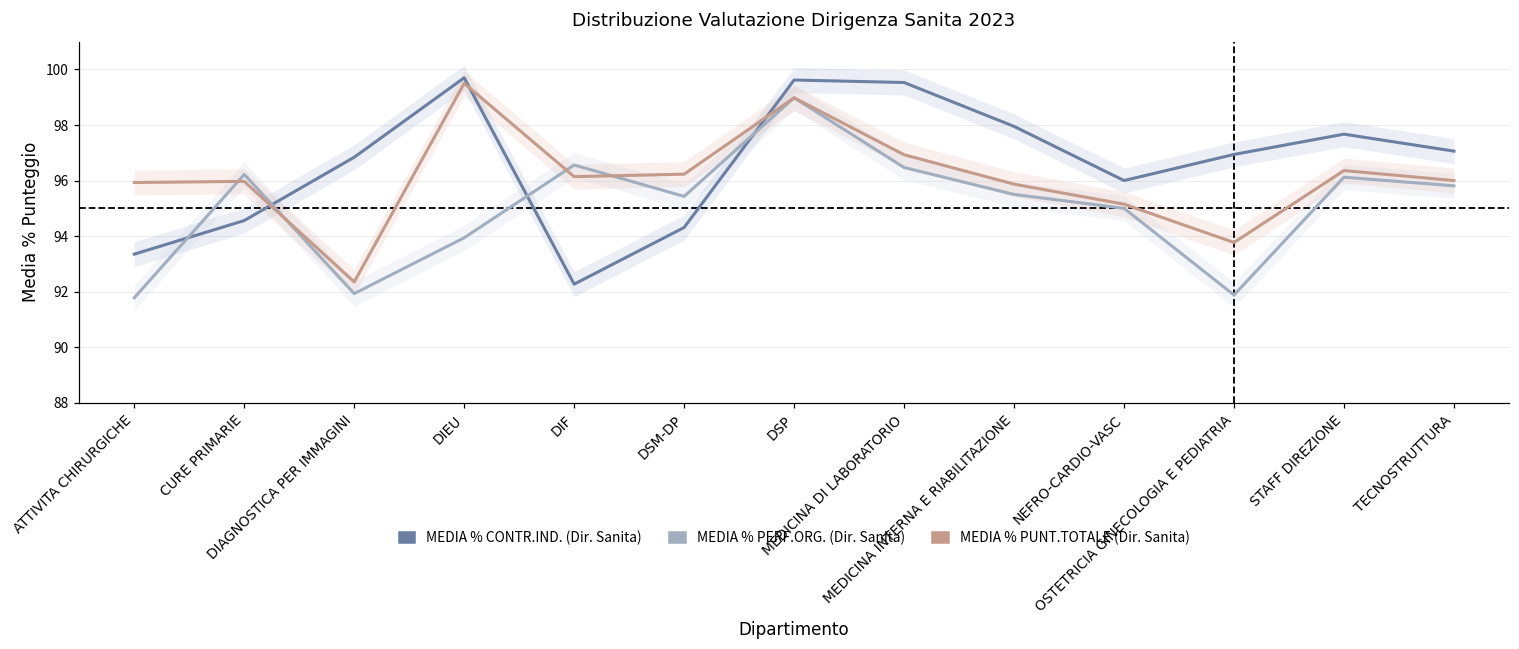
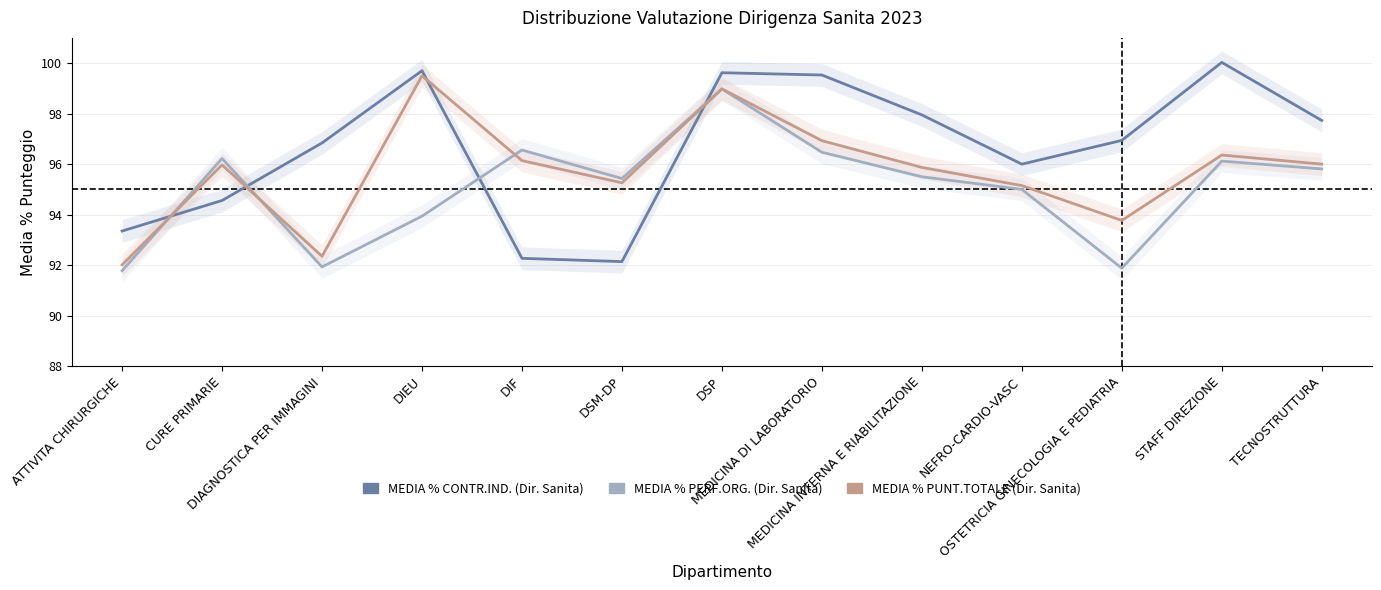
  {
    "MEDIA % CONTR.IND. (Dir. Sanita)": {
      "ATTIVITA CHIRURGICHE": 93.4,
      "CURE PRIMARIE": 94.6,
      "DIAGNOSTICA PER IMMAGINI": 96.8,
      "DIEU": 99.7,
      "DIF": 92.3,
-     "DSM-DP": 94.3,
+     "DSM-DP": 92.1,
      "DSP": 99.6,
      "MEDICINA DI LABORATORIO": 99.5,
      "MEDICINA INTERNA E RIABILITAZIONE": 98.0,
      "NEFRO-CARDIO-VASC": 96.0,
      "OSTETRICIA GINECOLOGIA E PEDIATRIA": 96.9,
-     "STAFF DIREZIONE": 97.7,
-     "TECNOSTRUTTURA": 97.1
+     "STAFF DIREZIONE": 100.0,
+     "TECNOSTRUTTURA": 97.7
    },
    "MEDIA % PUNT.TOTALE (Dir. Sanita)": {
-     "ATTIVITA CHIRURGICHE": 95.9,
+     "ATTIVITA CHIRURGICHE": 92.0,
      "CURE PRIMARIE": 96.0,
      "DIEU": 99.5,
      "DIF": 96.1,
-     "DSM-DP": 96.2,
+     "DSM-DP": 95.3,
      "NEFRO-CARDIO-VASC": 95.2,
      "OSTETRICIA GINECOLOGIA E PEDIATRIA": 93.8,
      "STAFF DIREZIONE": 96.4,
      "TECNOSTRUTTURA": 96.0
    }
  }
